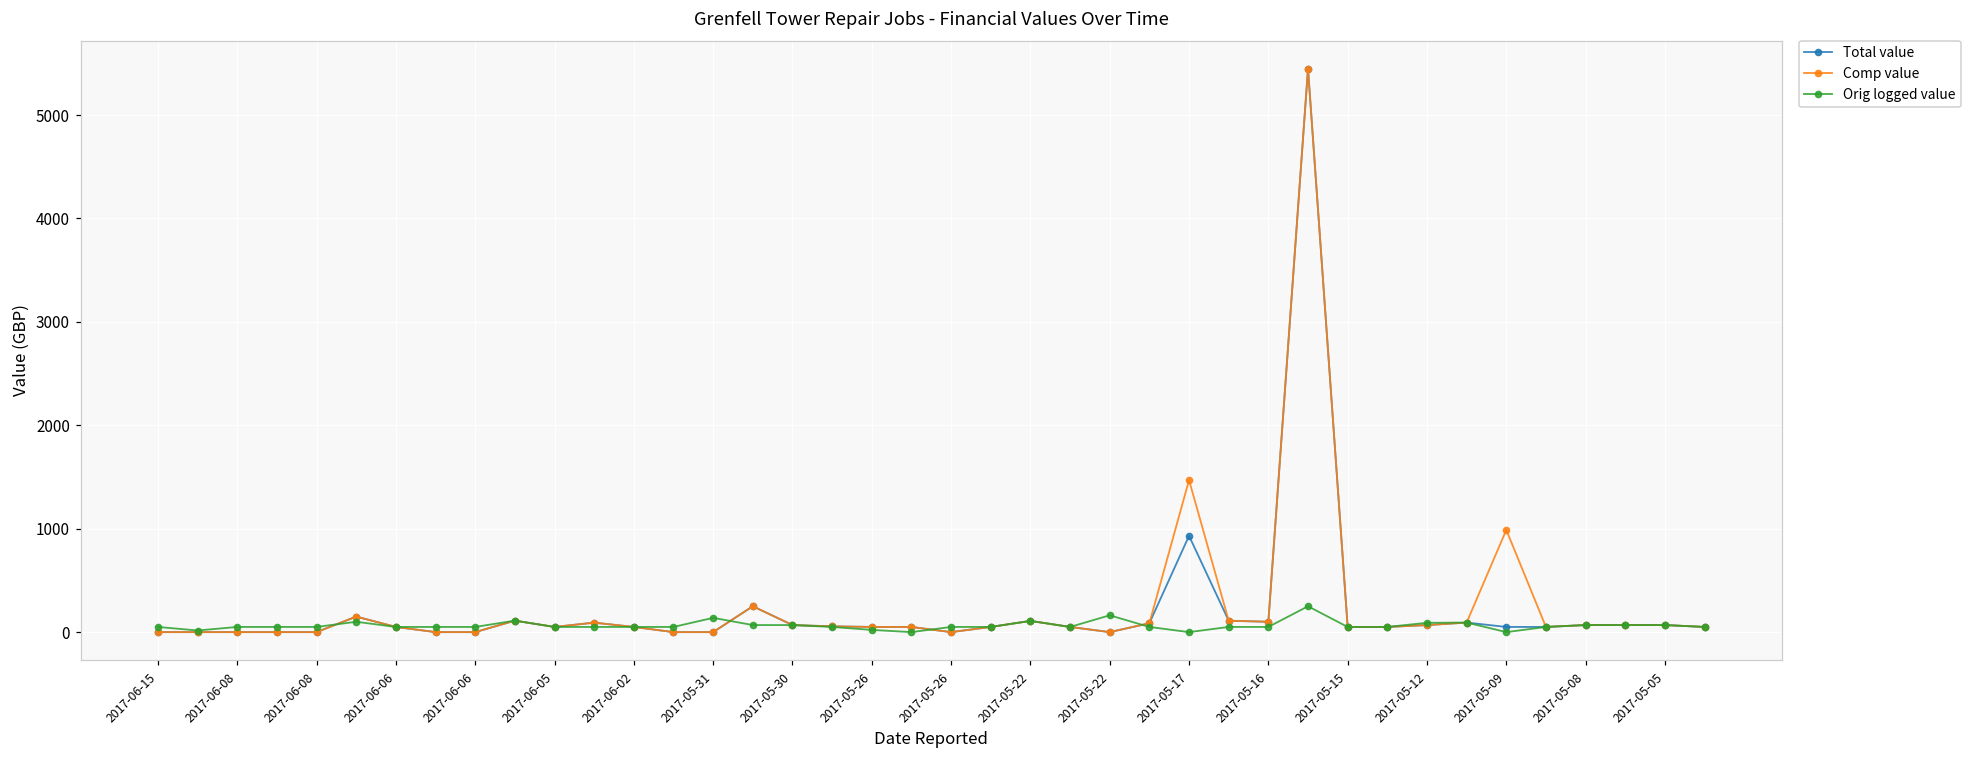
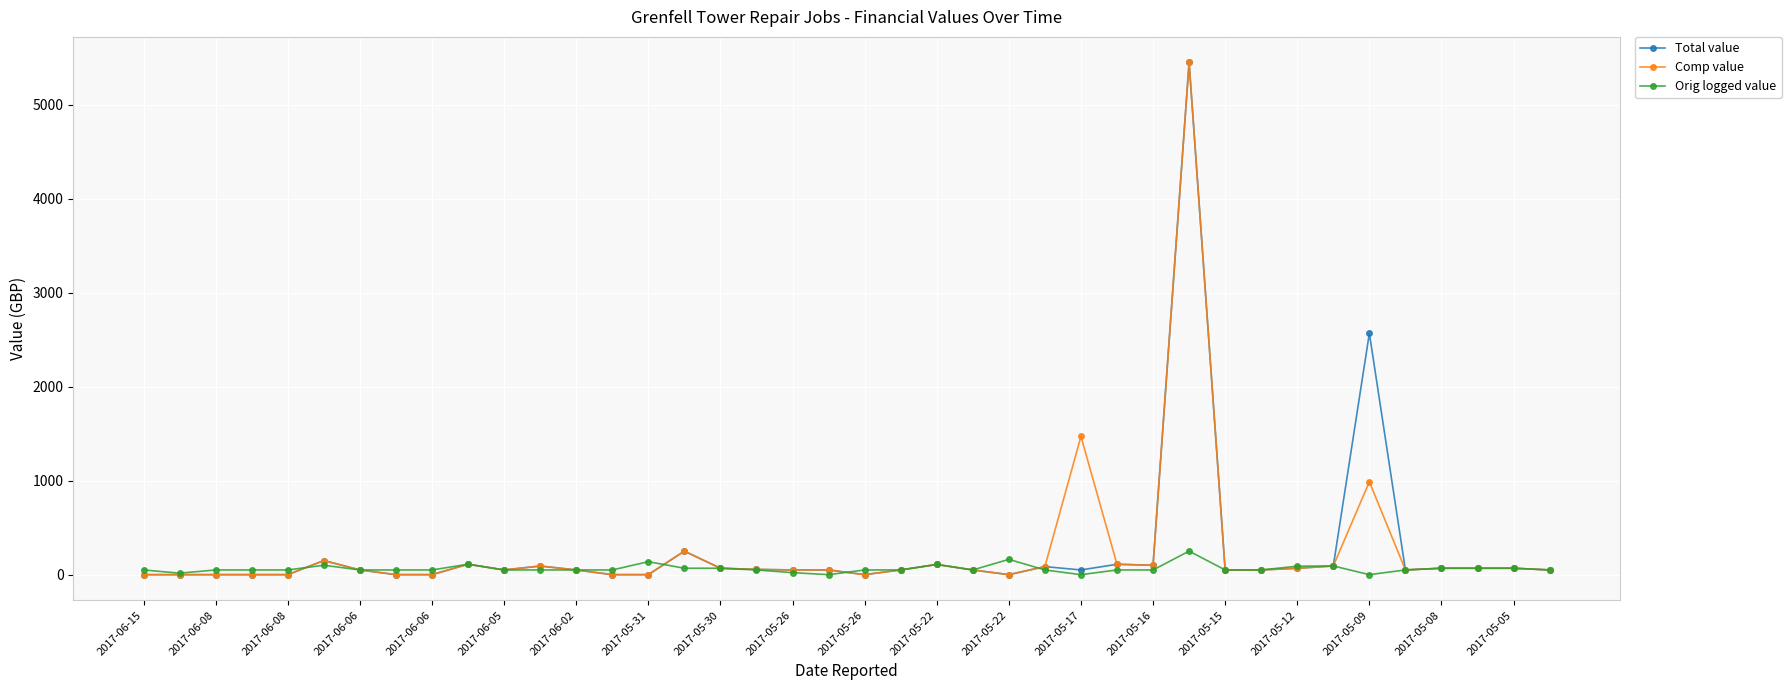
  {
    "Total value": {
-     "2017-05-17": 900,
-     "2017-05-09": 100
+     "2017-05-17": 100,
+     "2017-05-09": 2600
    },
    "Comp value": {
      "2017-05-17": 1500,
      "2017-05-09": 1000
    },
    "Orig logged value": {
      "2017-05-31": 100,
      "2017-05-17": 0,
      "2017-05-09": 0
    }
  }
